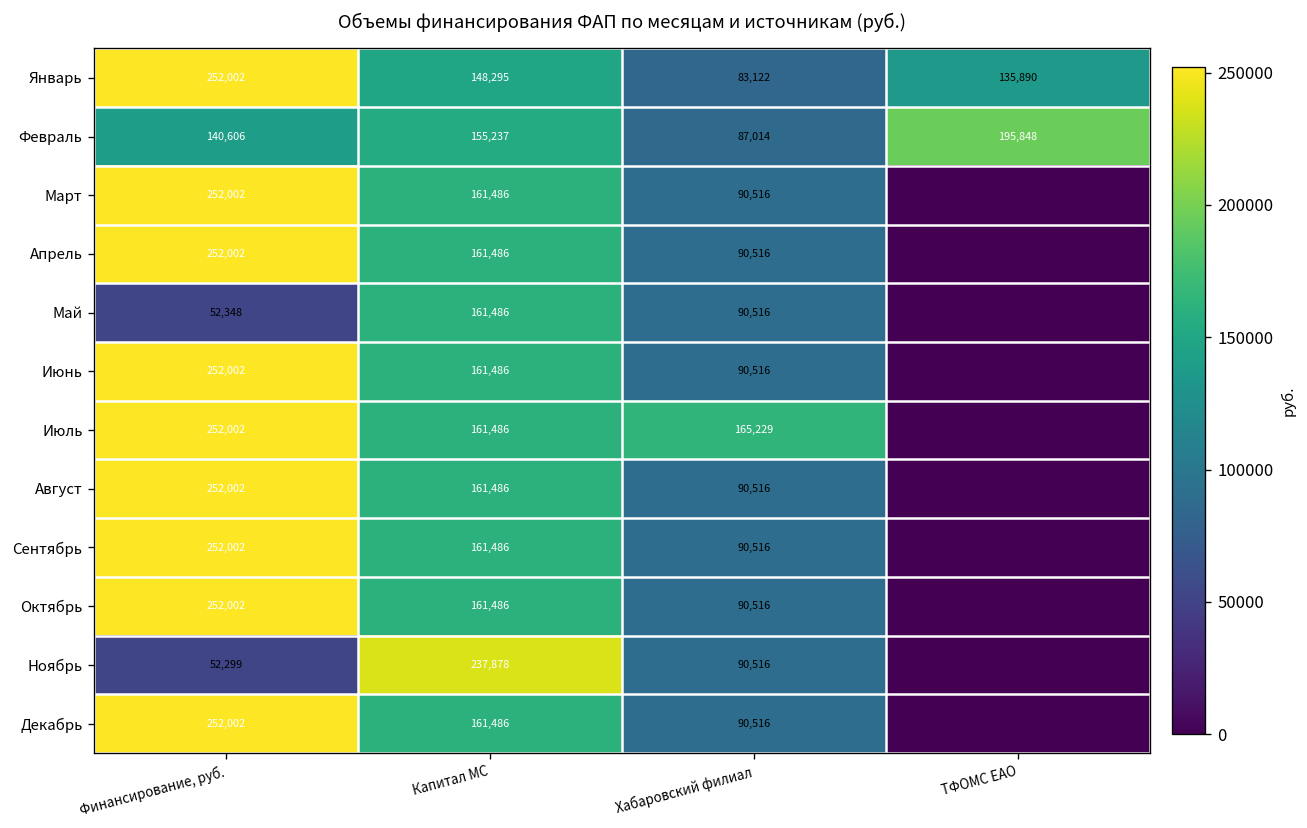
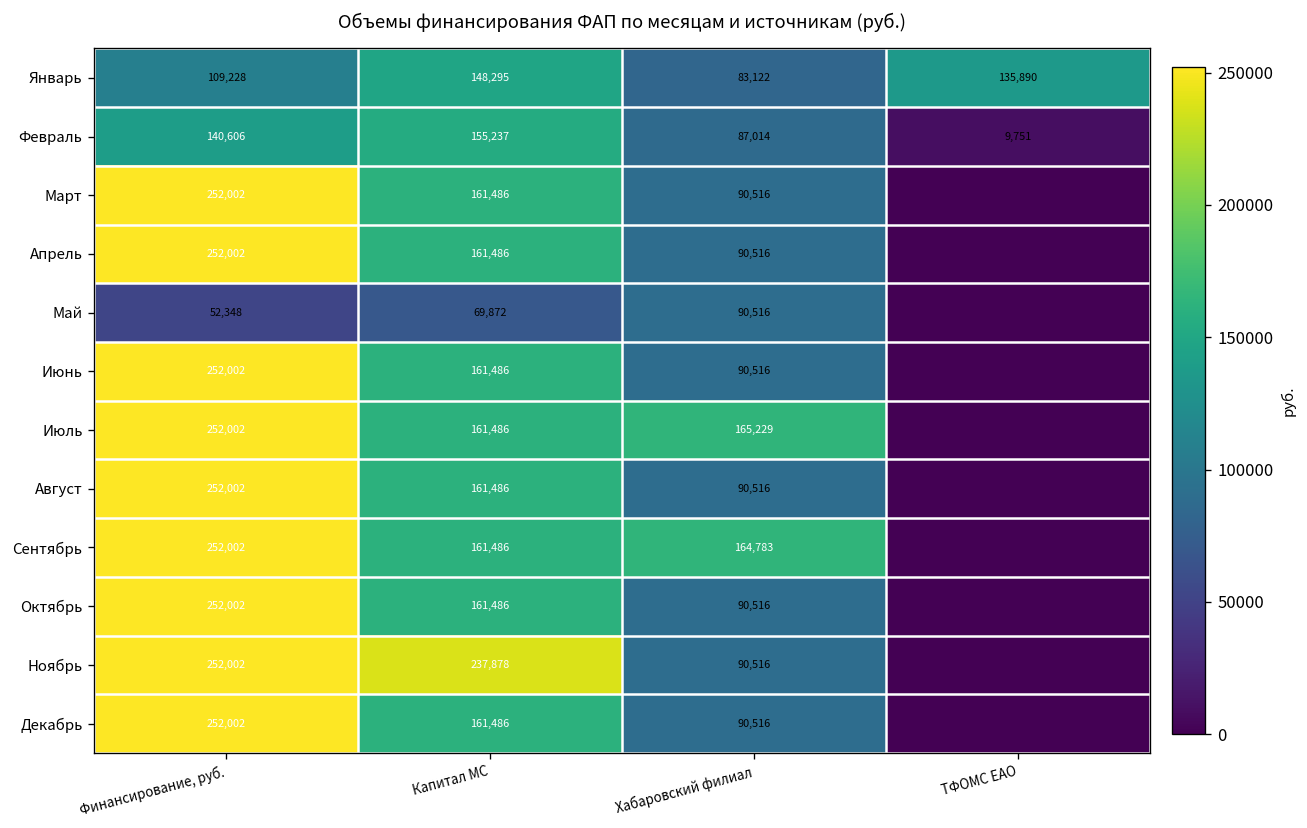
  {
    "Январь": {
-     "Финансирование, руб.": "252,002",
+     "Финансирование, руб.": "109,228",
      "Капитал МС": "148,295",
      "Хабаровский филиал": "83,122",
      "ТФОМС ЕАО": "135,890"
    },
    "Февраль": {
      "Финансирование, руб.": "140,606",
      "Капитал МС": "155,237",
      "Хабаровский филиал": "87,014",
-     "ТФОМС ЕАО": "195,848"
+     "ТФОМС ЕАО": "9,751"
    },
    "Март": {
      "Финансирование, руб.": "252,002",
      "Капитал МС": "161,486",
      "Хабаровский филиал": "90,516"
    },
    "Апрель": {
      "Финансирование, руб.": "252,002",
      "Капитал МС": "161,486",
      "Хабаровский филиал": "90,516"
    },
    "Май": {
      "Финансирование, руб.": "52,348",
-     "Капитал МС": "161,486",
+     "Капитал МС": "69,872",
      "Хабаровский филиал": "90,516"
    },
    "Июнь": {
      "Финансирование, руб.": "252,002",
      "Капитал МС": "161,486",
      "Хабаровский филиал": "90,516"
    },
    "Июль": {
      "Финансирование, руб.": "252,002",
      "Капитал МС": "161,486",
      "Хабаровский филиал": "165,229"
    },
    "Август": {
      "Финансирование, руб.": "252,002",
      "Капитал МС": "161,486",
      "Хабаровский филиал": "90,516"
    },
    "Сентябрь": {
      "Финансирование, руб.": "252,002",
      "Капитал МС": "161,486",
-     "Хабаровский филиал": "90,516"
+     "Хабаровский филиал": "164,783"
    },
    "Октябрь": {
      "Финансирование, руб.": "252,002",
      "Капитал МС": "161,486",
      "Хабаровский филиал": "90,516"
    },
    "Ноябрь": {
-     "Финансирование, руб.": "52,299",
+     "Финансирование, руб.": "252,002",
      "Капитал МС": "237,878",
      "Хабаровский филиал": "90,516"
    },
    "Декабрь": {
      "Финансирование, руб.": "252,002",
      "Капитал МС": "161,486",
      "Хабаровский филиал": "90,516"
    }
  }
